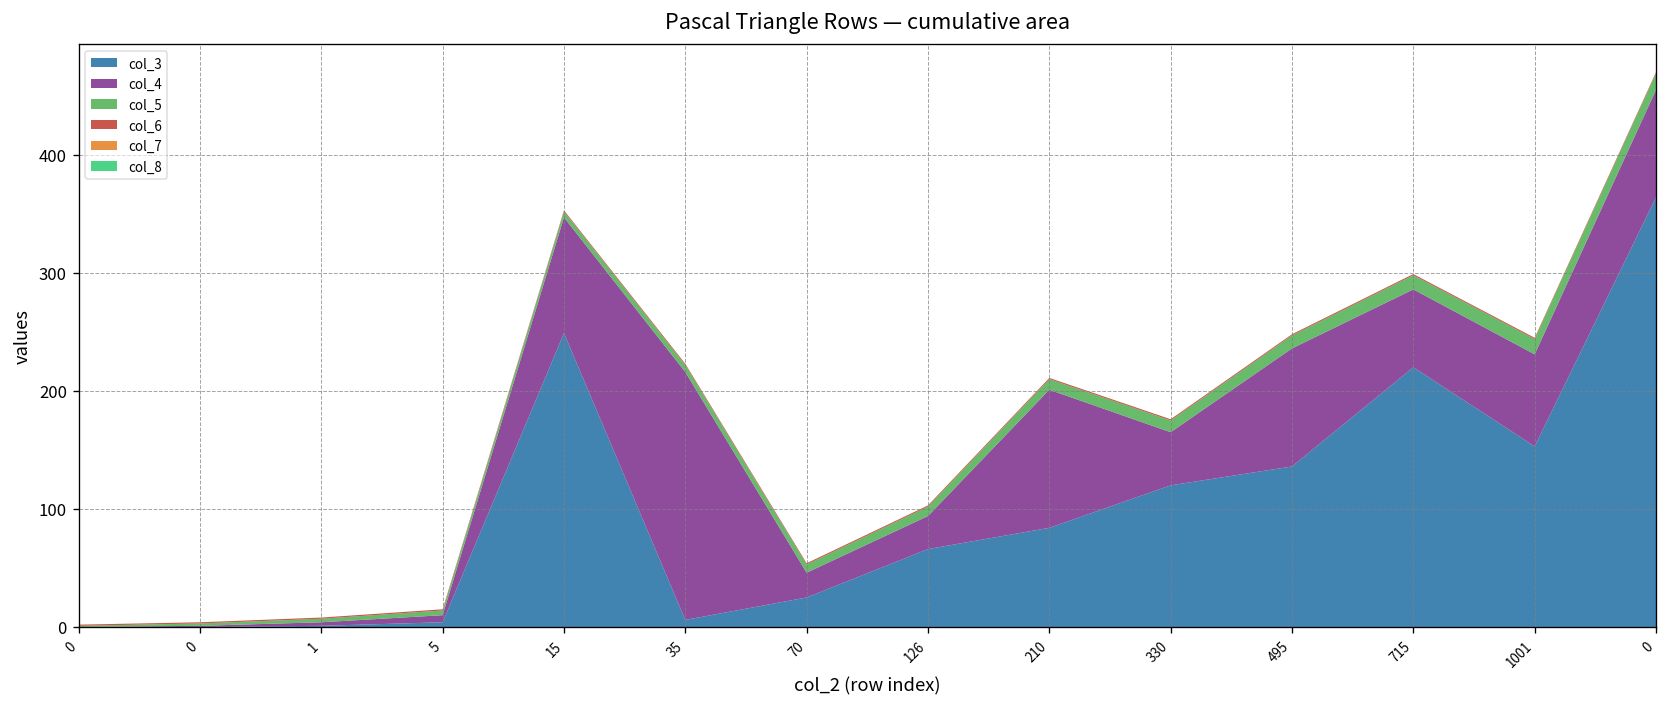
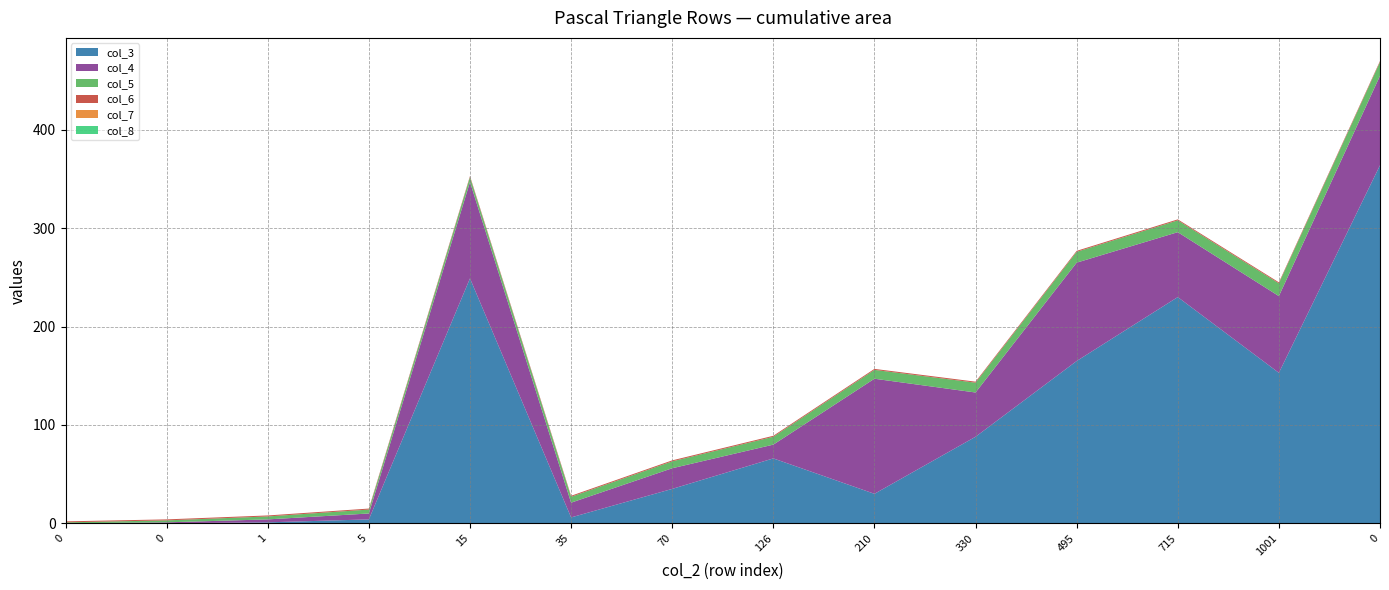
  {
    "col_3": {
      "5": 0,
      "15": 250,
      "35": 10,
-     "70": 30,
+     "70": 40,
      "126": 70,
-     "210": 80,
-     "330": 120,
-     "495": 140,
-     "715": 220,
+     "210": 30,
+     "330": 90,
+     "495": 170,
+     "715": 230,
      "1001": 150
    },
    "col_4": {
      "1": 0,
      "5": 10,
      "15": 100,
-     "35": 210,
+     "35": 20,
      "70": 20,
-     "126": 30,
+     "126": 10,
      "210": 120,
      "330": 50,
      "495": 100,
      "715": 70,
      "1001": 80
    }
  }
